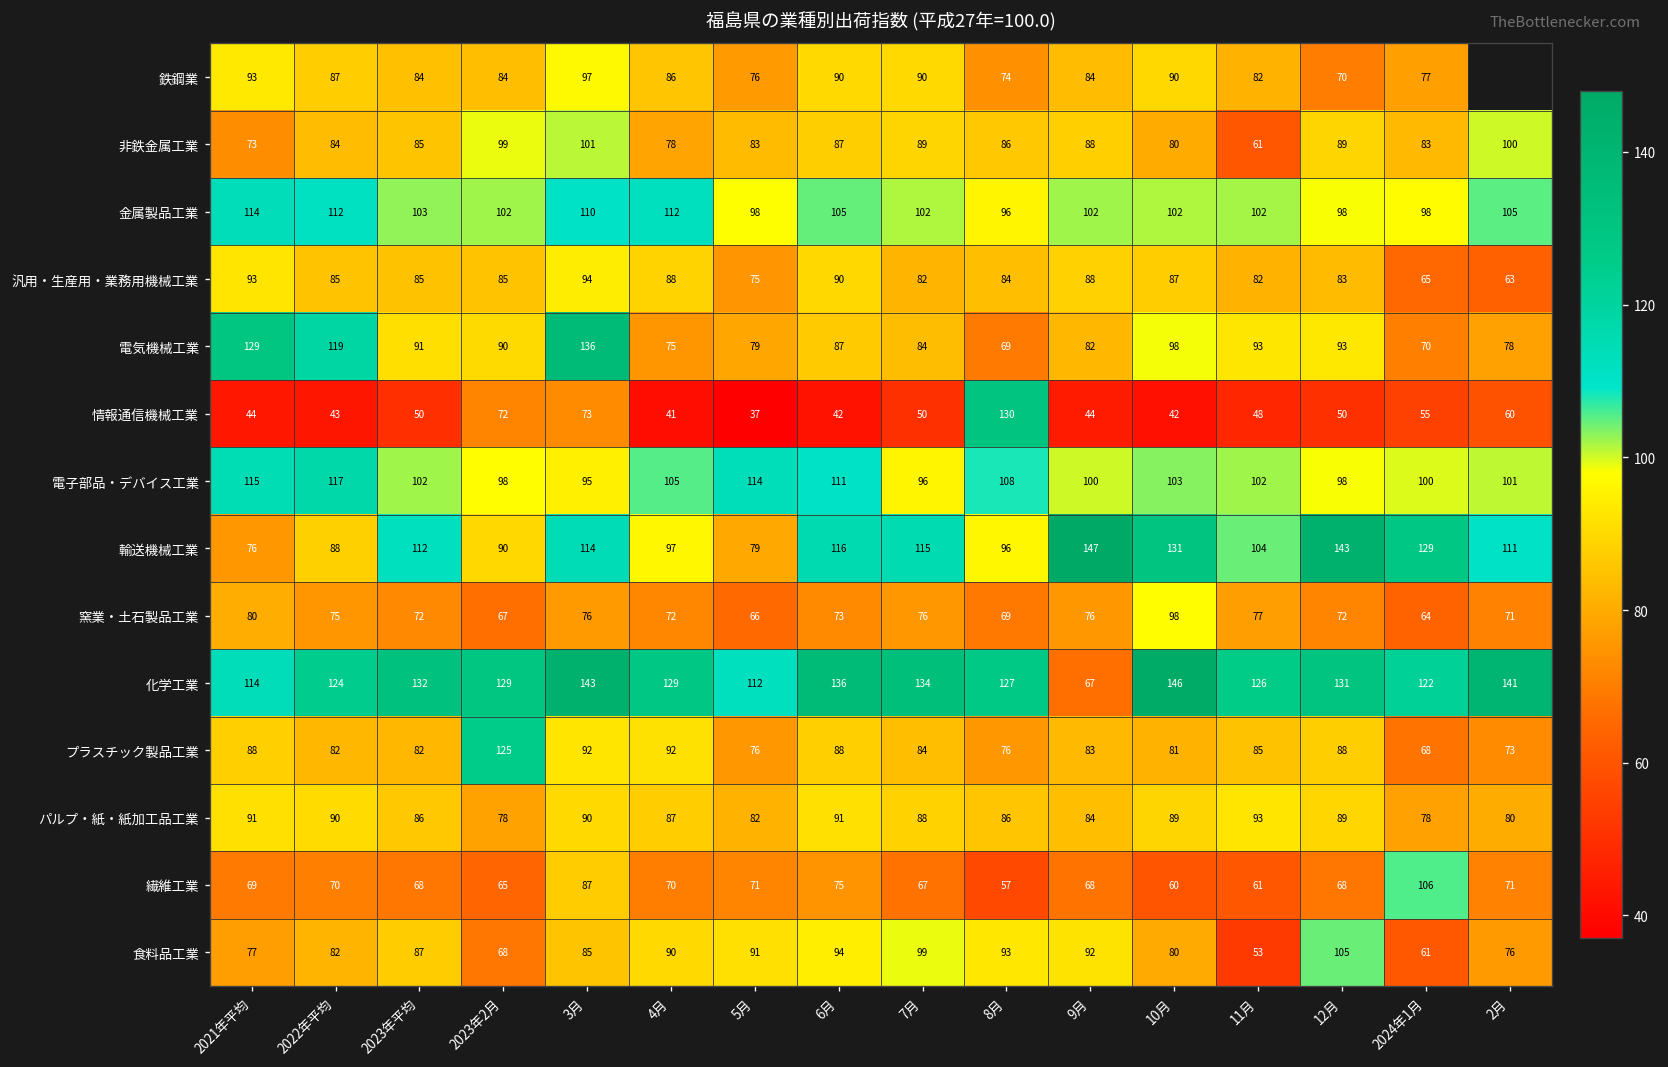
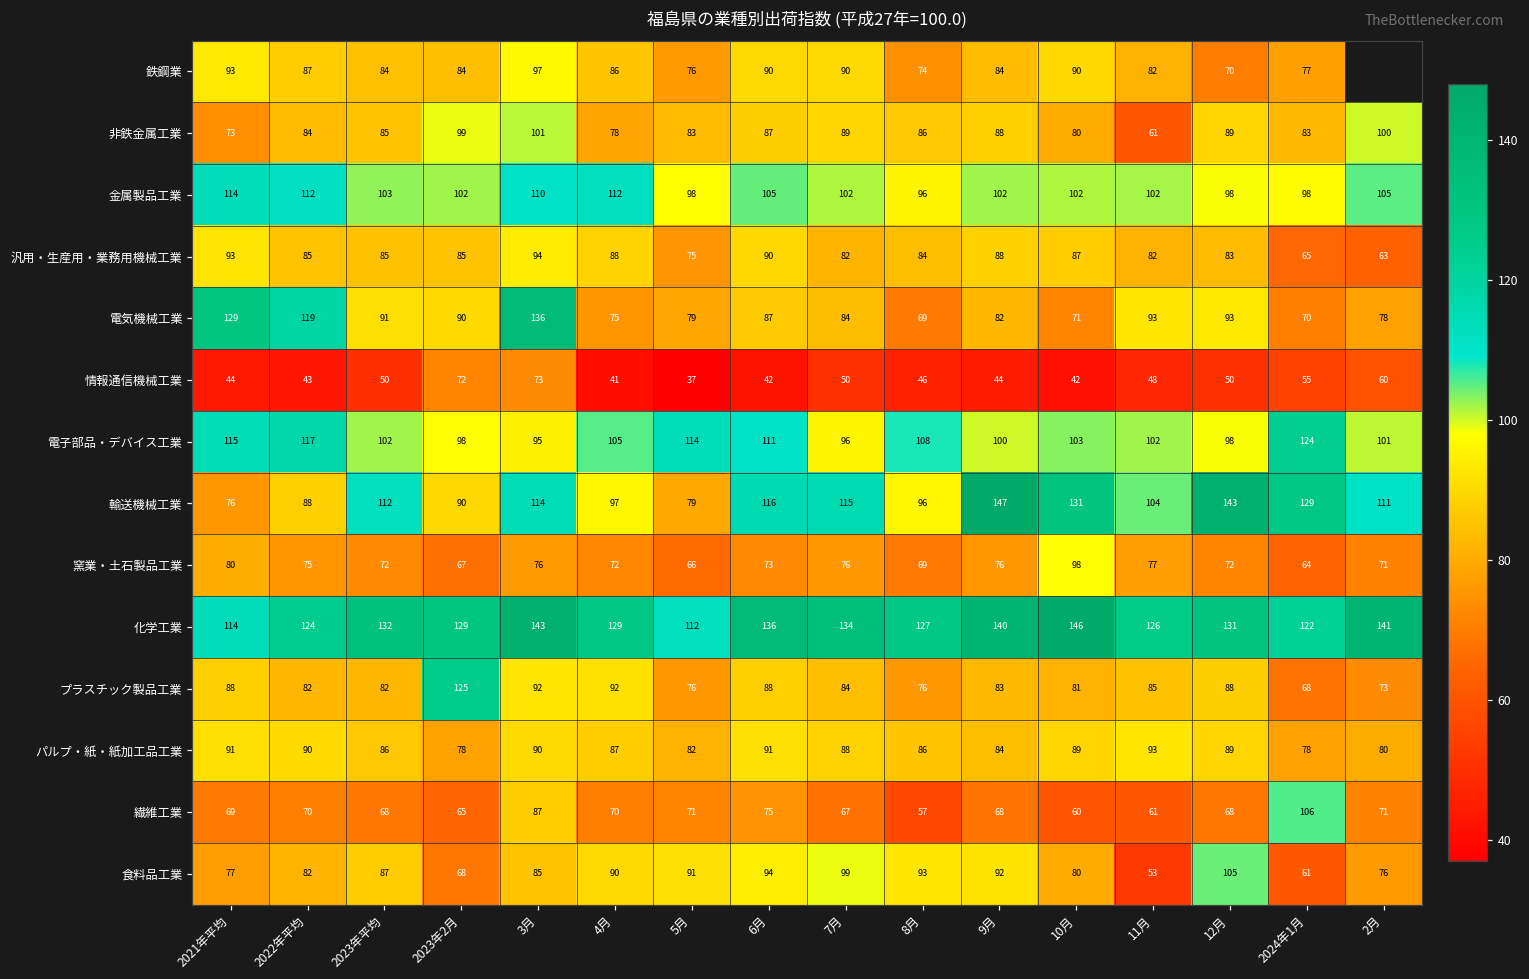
  {
    "電気機械工業": {
      "2021年平均": 129,
      "2022年平均": 119,
      "2023年平均": 91,
      "2023年2月": 90,
      "3月": 136,
      "4月": 75,
      "5月": 79,
      "6月": 87,
      "7月": 84,
      "8月": 69,
      "9月": 82,
-     "10月": 98,
+     "10月": 71,
      "11月": 93,
      "12月": 93,
      "2024年1月": 70,
      "2月": 78
    },
    "情報通信機械工業": {
      "2021年平均": 44,
      "2022年平均": 43,
      "2023年平均": 50,
      "2023年2月": 72,
      "3月": 73,
      "4月": 41,
      "5月": 37,
      "6月": 42,
      "7月": 50,
-     "8月": 130,
+     "8月": 46,
      "9月": 44,
      "10月": 42,
      "11月": 48,
      "12月": 50,
      "2024年1月": 55,
      "2月": 60
    },
    "電子部品・デバイス工業": {
      "2021年平均": 115,
      "2022年平均": 117,
      "2023年平均": 102,
      "2023年2月": 98,
      "3月": 95,
      "4月": 105,
      "5月": 114,
      "6月": 111,
      "7月": 96,
      "8月": 108,
      "9月": 100,
      "10月": 103,
      "11月": 102,
      "12月": 98,
-     "2024年1月": 100,
+     "2024年1月": 124,
      "2月": 101
    },
    "化学工業": {
      "2021年平均": 114,
      "2022年平均": 124,
      "2023年平均": 132,
      "2023年2月": 129,
      "3月": 143,
      "4月": 129,
      "5月": 112,
      "6月": 136,
      "7月": 134,
      "8月": 127,
-     "9月": 67,
+     "9月": 140,
      "10月": 146,
      "11月": 126,
      "12月": 131,
      "2024年1月": 122,
      "2月": 141
    }
  }
